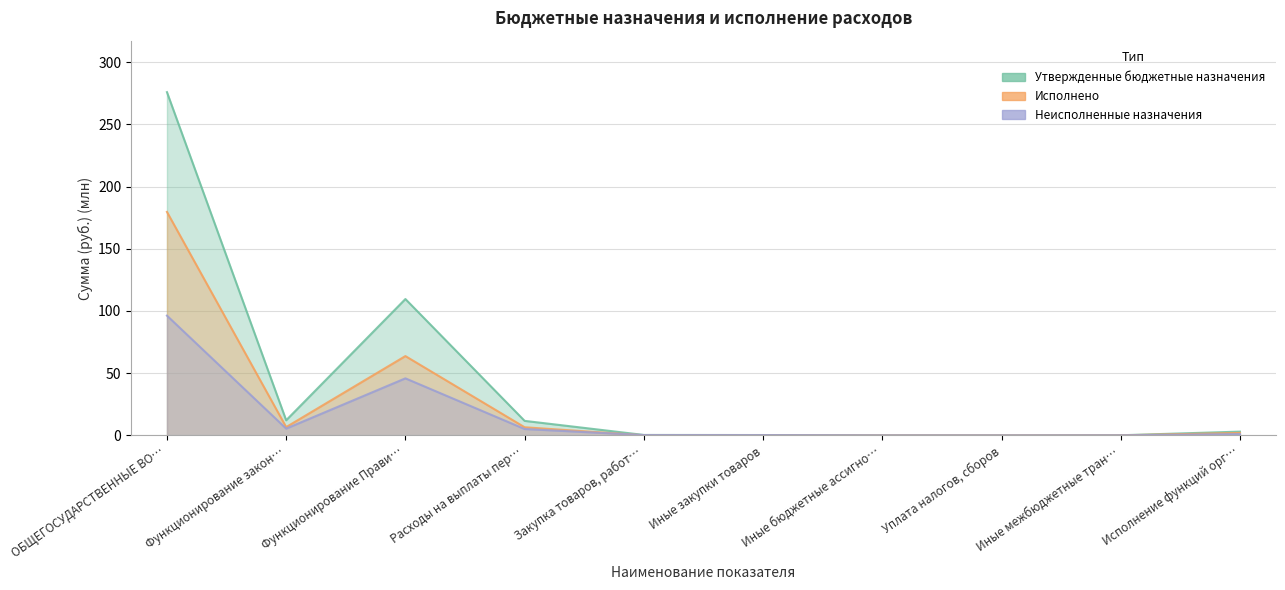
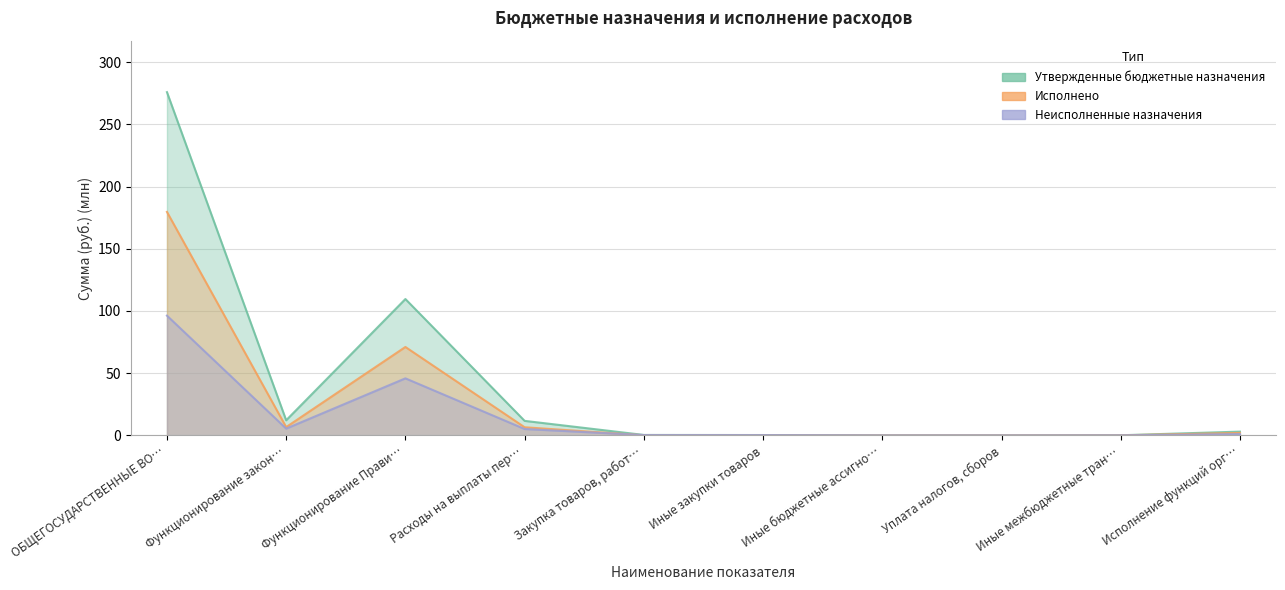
  {
    "Исполнено": {
      "ОБЩЕГОСУДАРСТВЕННЫЕ ВО…": 180,
-     "Функционирование Прави…": 64
+     "Функционирование Прави…": 71
    }
  }
